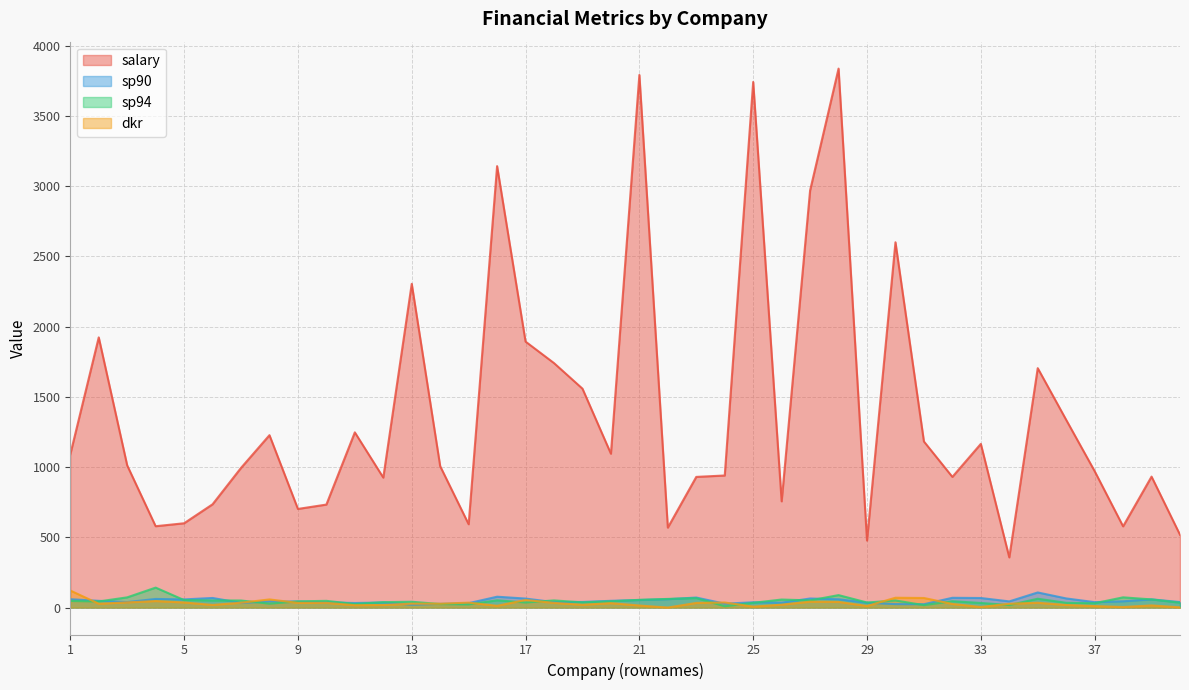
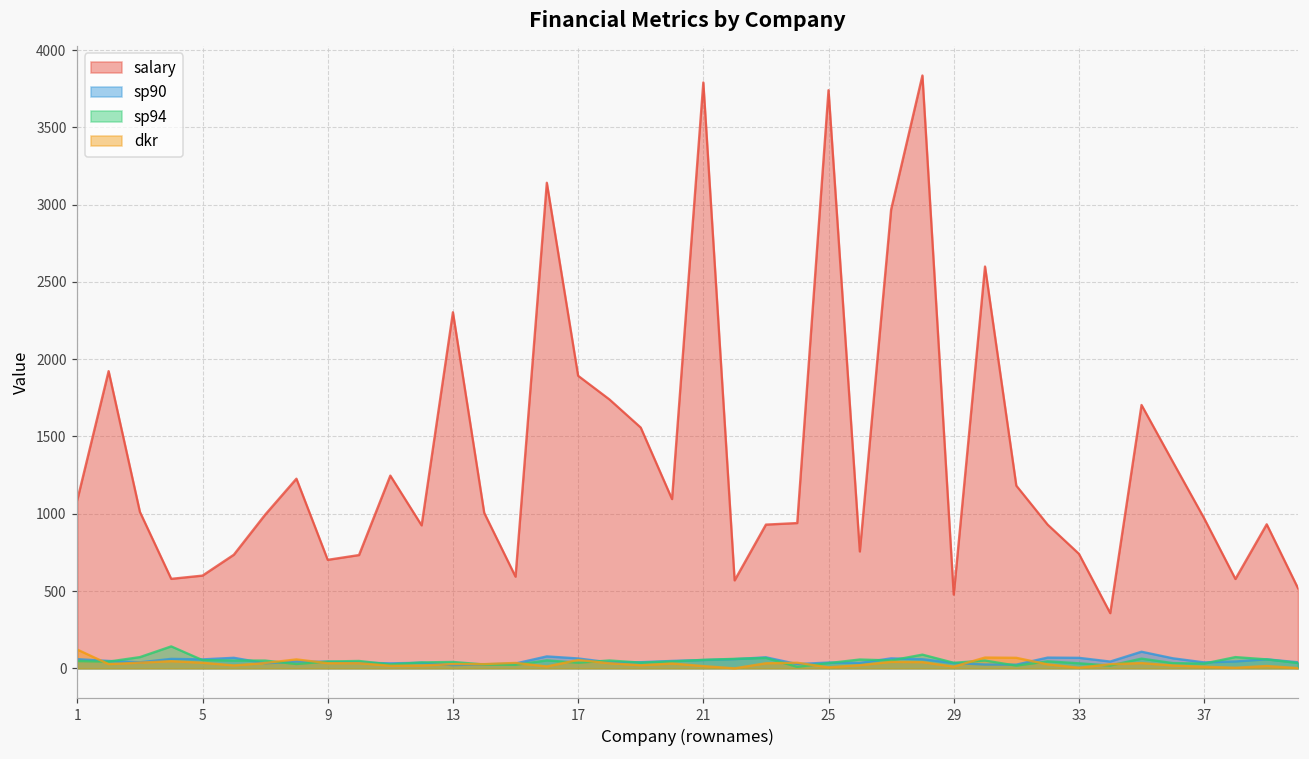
  {
    "salary": {
      "1": 1090,
      "5": 600,
      "9": 700,
      "13": 2300,
      "17": 1890,
      "21": 3790,
      "25": 3740,
      "29": 480,
-     "33": 1170,
+     "33": 740,
      "37": 970
    },
    "sp90": {
      "33": 70
    },
    "sp94": {
      "33": 30
    },
    "dkr": {
      "1": 120,
      "21": 10,
      "25": 10,
      "29": 10,
      "33": 0,
      "37": 10
    }
  }
